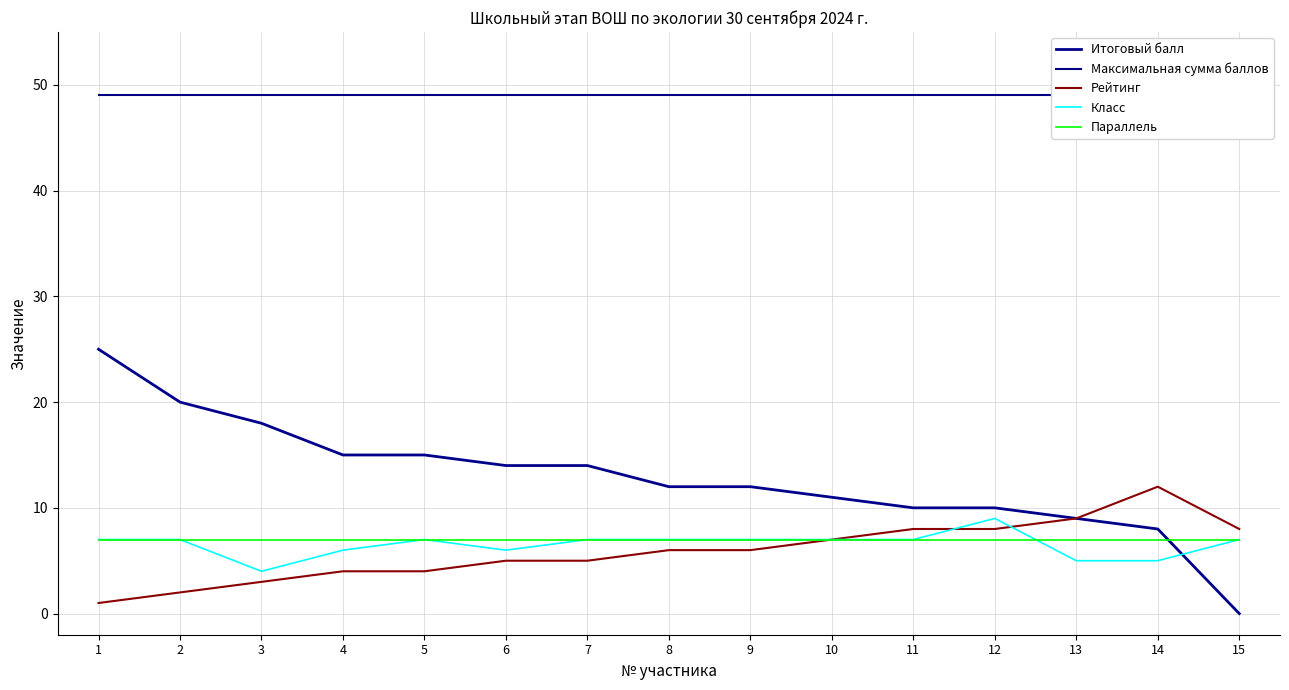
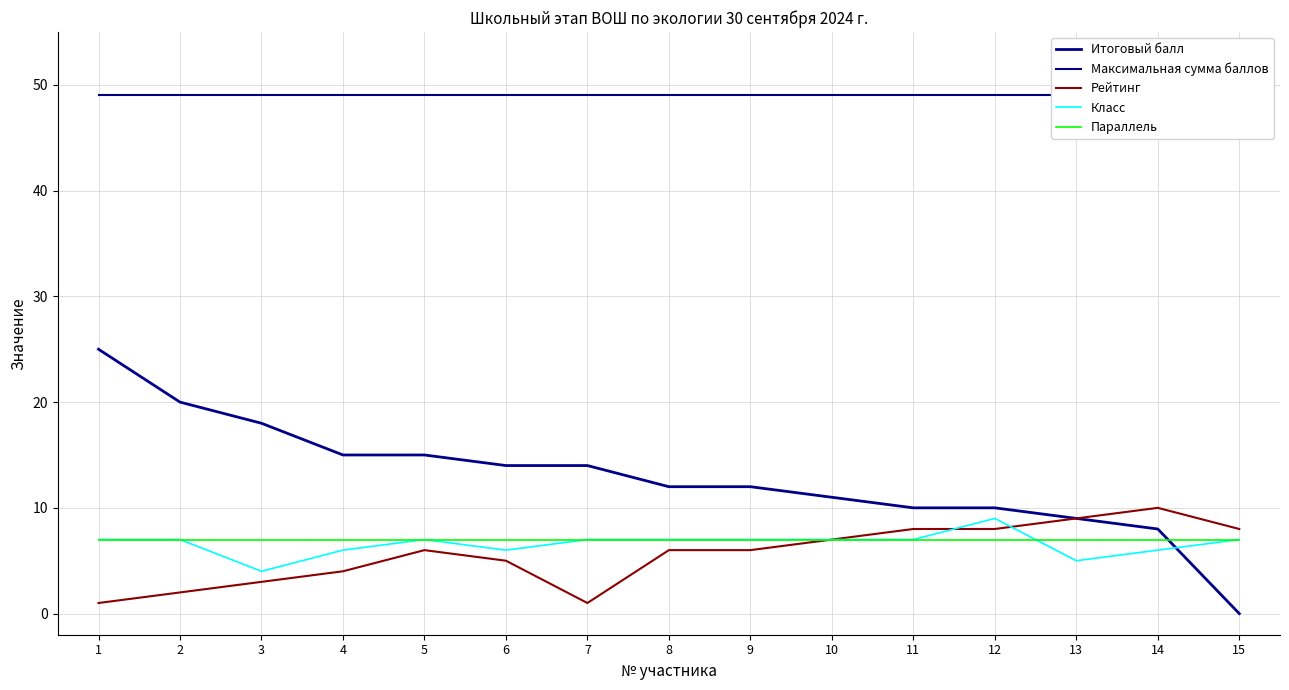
  {
    "Рейтинг": {
      "1": 1,
      "2": 2,
      "3": 3,
      "4": 4,
-     "5": 4,
+     "5": 6,
      "6": 5,
-     "7": 5,
+     "7": 1,
      "8": 6,
      "9": 6,
      "11": 8,
      "12": 8,
-     "14": 12,
+     "14": 10,
      "15": 8
    },
    "Класс": {
      "3": 4,
      "4": 6,
      "6": 6,
      "12": 9,
      "13": 5,
-     "14": 5
+     "14": 6
    },
    "Параллель": {
      "3": 7,
      "4": 7,
      "6": 7,
      "12": 7,
      "13": 7,
      "14": 7
    }
  }
